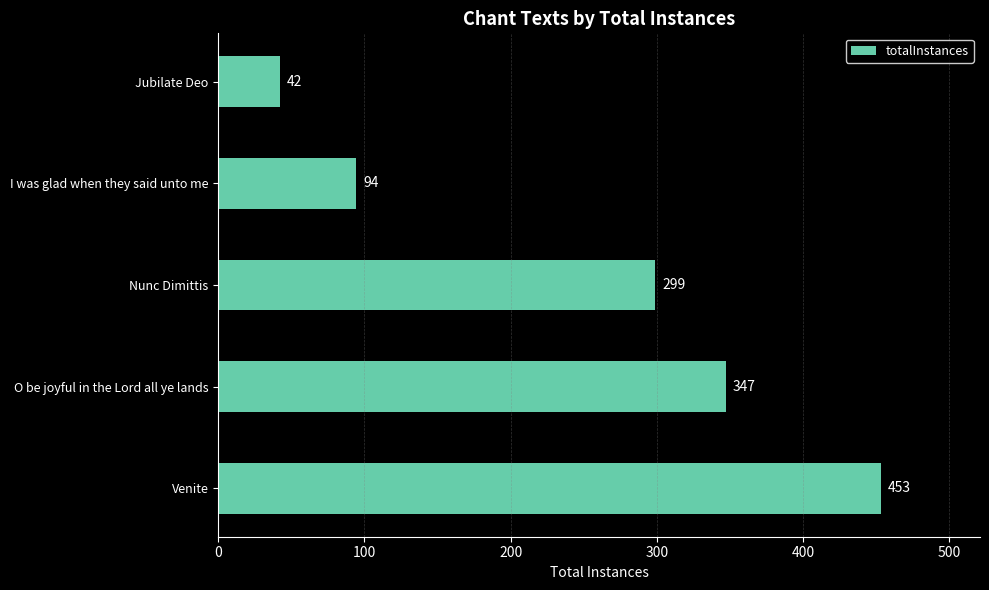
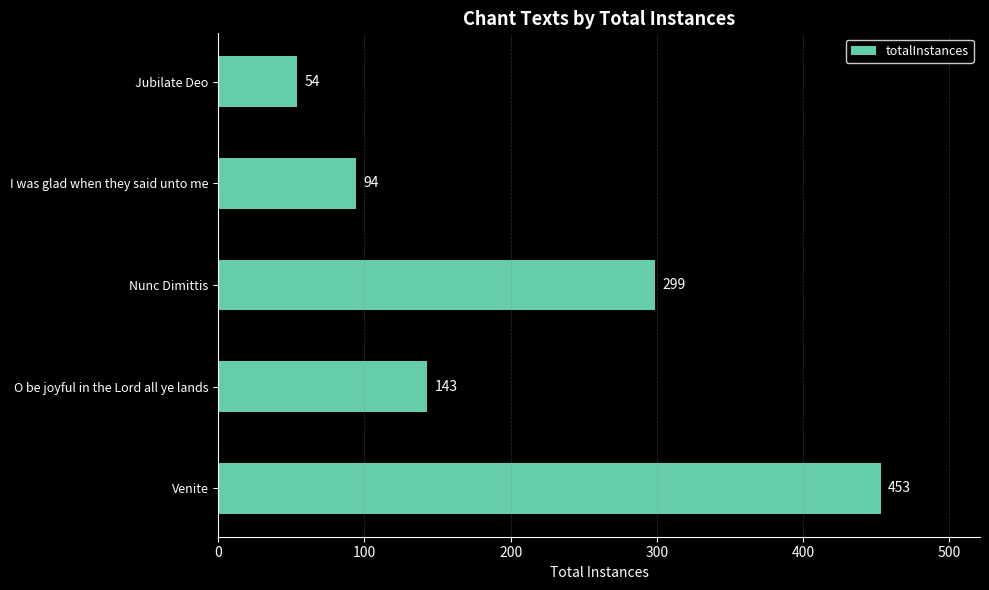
  {
-   "Jubilate Deo": 42,
+   "Jubilate Deo": 54,
    "I was glad when they said unto me": 94,
    "Nunc Dimittis": 299,
-   "O be joyful in the Lord all ye lands": 347,
+   "O be joyful in the Lord all ye lands": 143,
    "Venite": 453
  }
